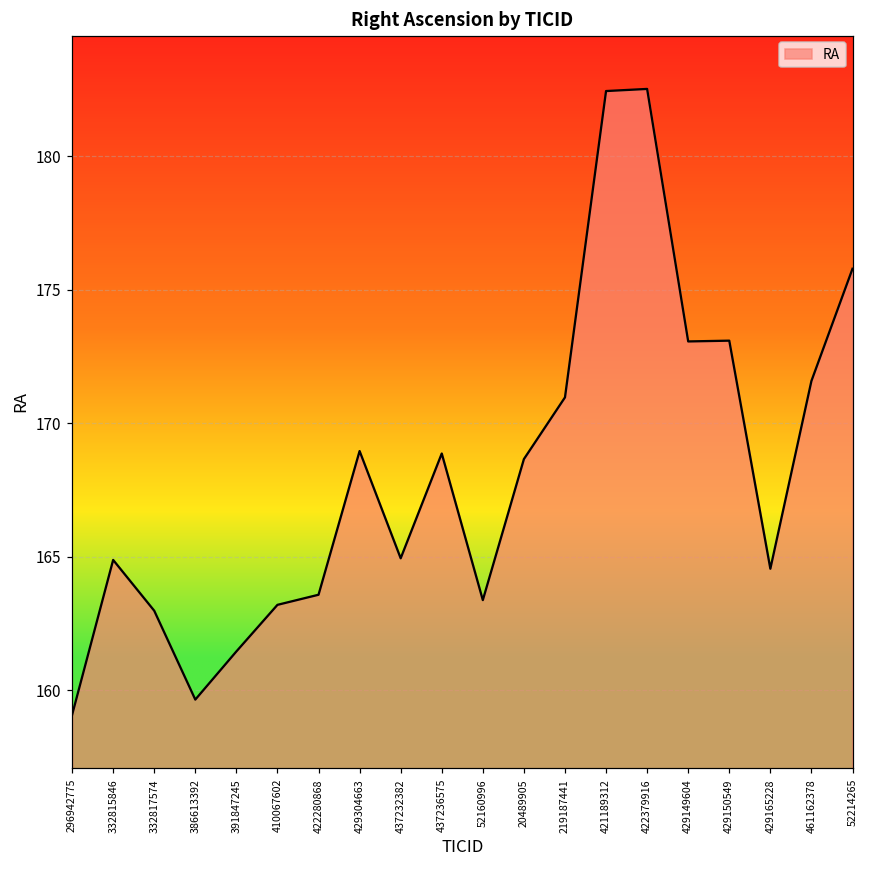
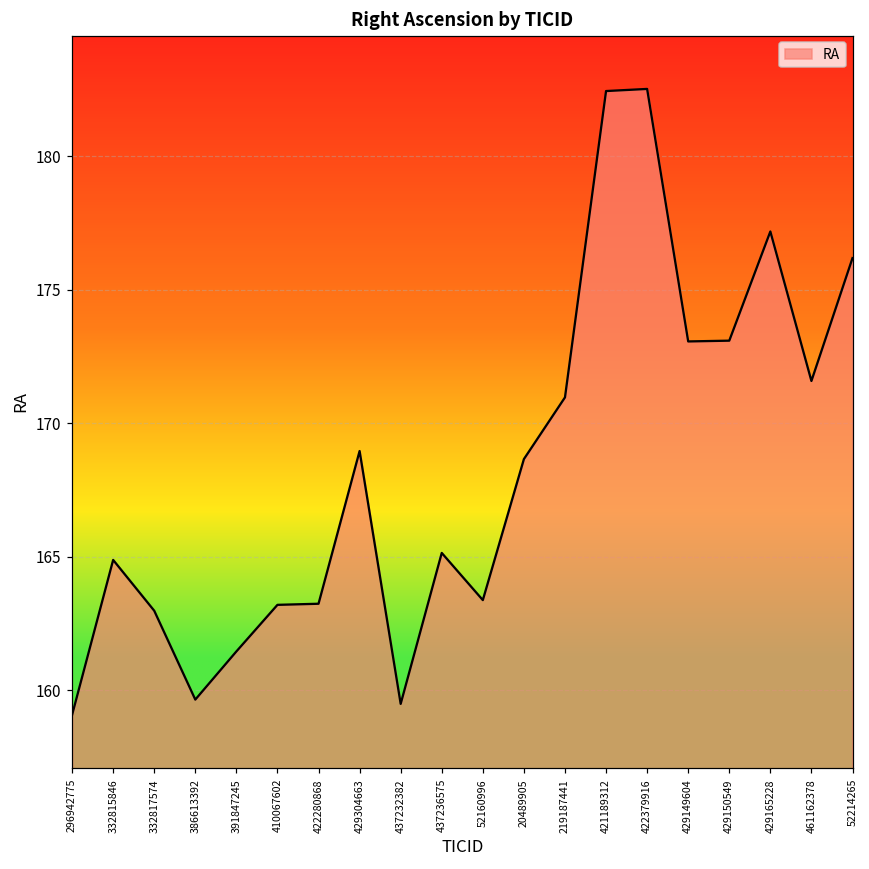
  {
    "296942775": 159.1,
    "332815846": 164.9,
    "332817574": 163.0,
    "386613392": 159.6,
    "391847245": 161.4,
    "410067602": 163.2,
-   "422280868": 163.6,
+   "422280868": 163.2,
    "429304663": 169.0,
-   "437232382": 164.9,
-   "437236575": 168.9,
+   "437232382": 159.5,
+   "437236575": 165.1,
    "52160996": 163.4,
    "20489905": 168.7,
    "219187441": 171.0,
    "421189312": 182.5,
    "422379916": 182.5,
    "429149604": 173.1,
    "429150549": 173.1,
-   "429165228": 164.5,
+   "429165228": 177.2,
    "461162378": 171.6,
-   "52214265": 175.8
+   "52214265": 176.2
  }
